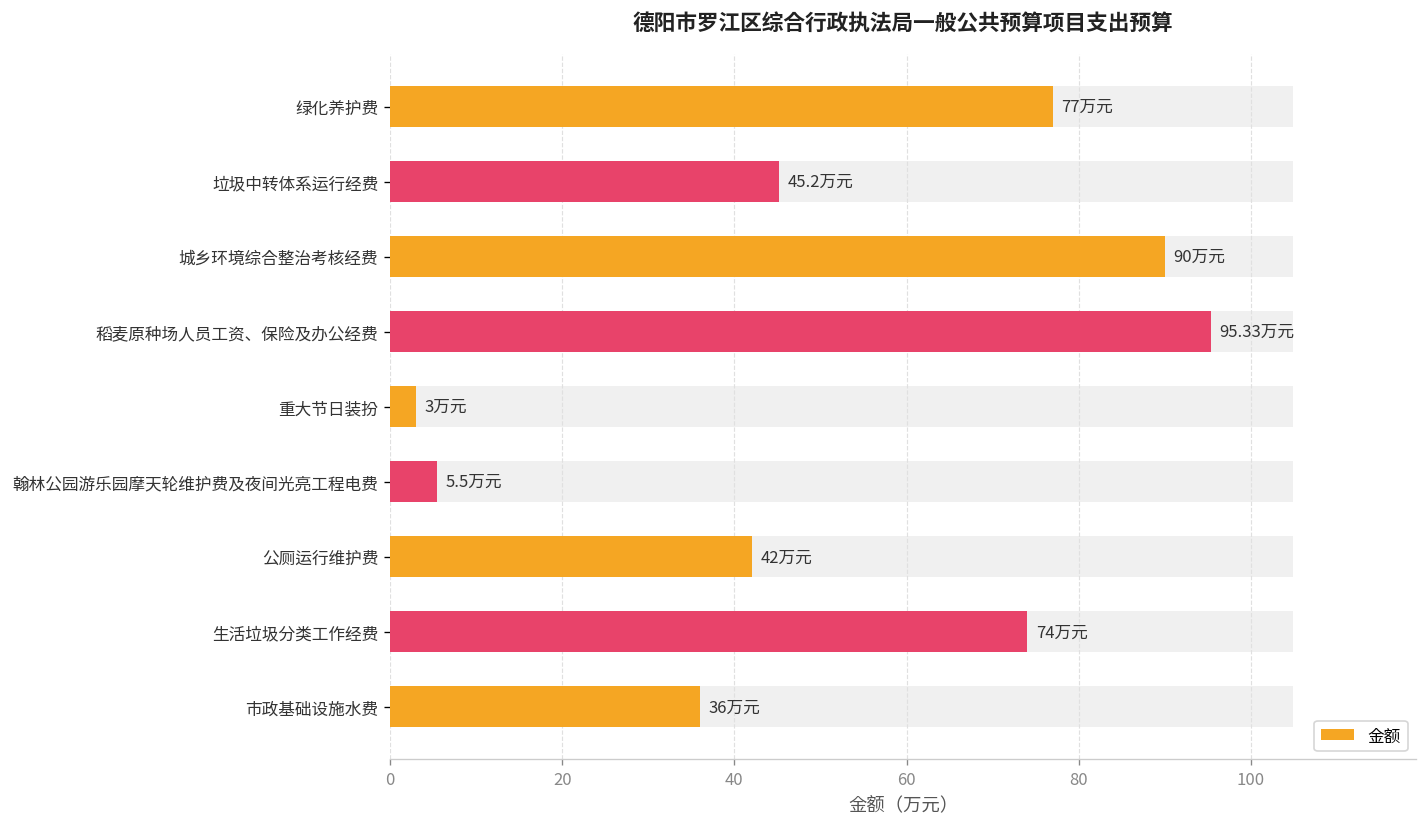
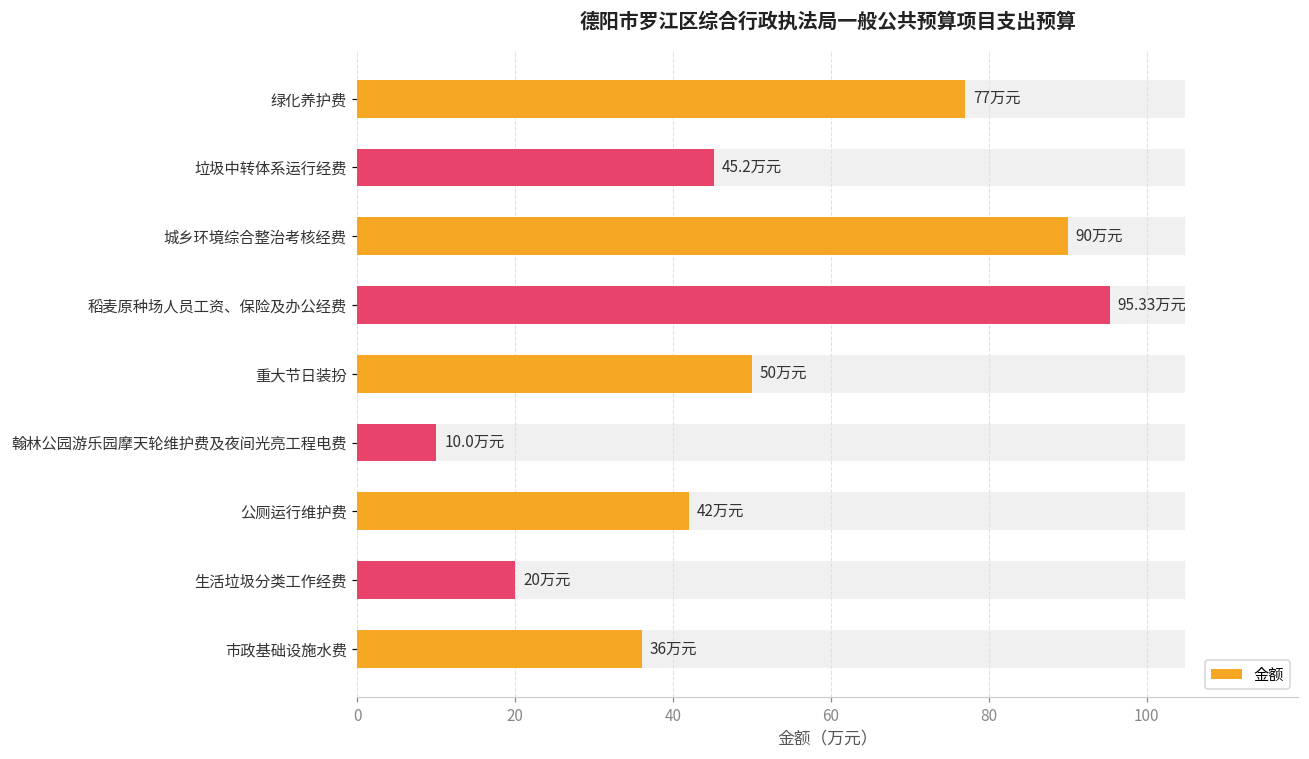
  {
    "金额": {
-     "重大节日装扮": 3,
-     "翰林公园游乐园摩天轮维护费及夜间光亮工程电费": 5.5,
-     "生活垃圾分类工作经费": 74
+     "重大节日装扮": 50,
+     "翰林公园游乐园摩天轮维护费及夜间光亮工程电费": 10.0,
+     "生活垃圾分类工作经费": 20
    }
  }
